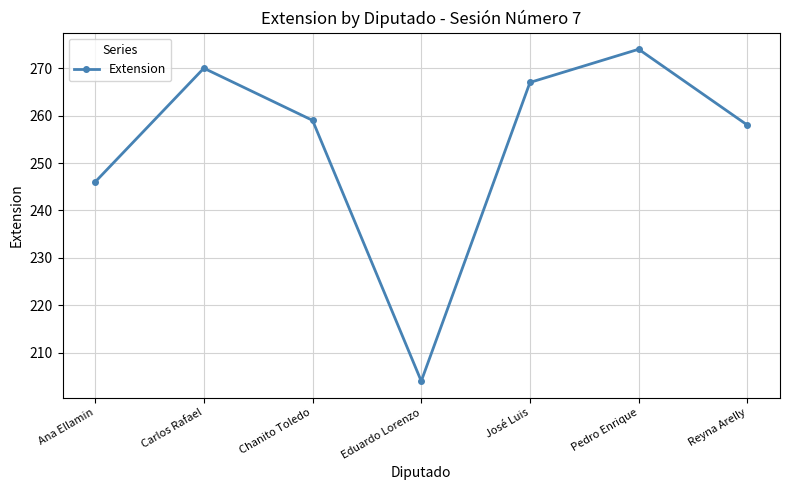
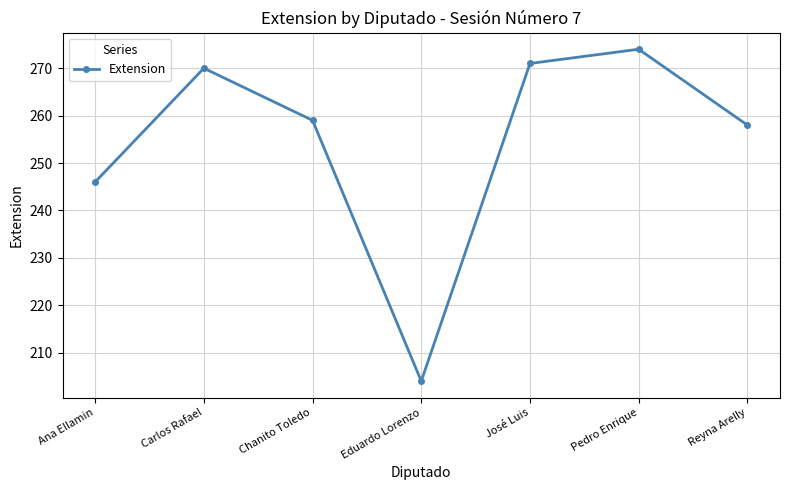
  {
    "Ana Ellamin": 246,
    "Carlos Rafael": 270,
    "Chanito Toledo": 259,
    "Eduardo Lorenzo": 204,
-   "José Luis": 267,
+   "José Luis": 271,
    "Pedro Enrique": 274,
    "Reyna Arelly": 258
  }
